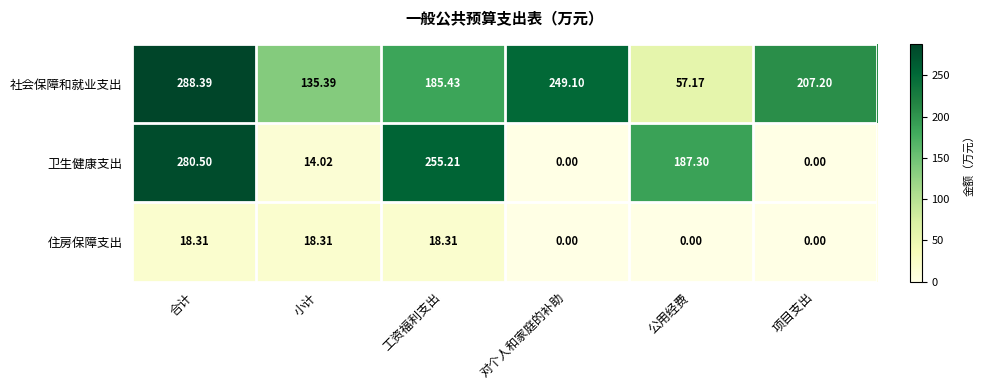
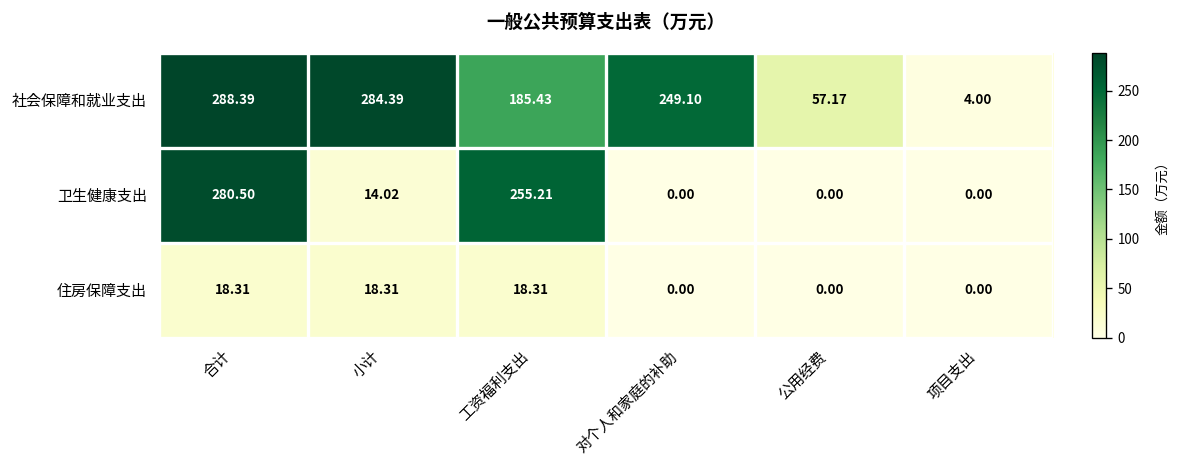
  {
    "社会保障和就业支出": {
      "合计": 288.39,
-     "小计": 135.39,
+     "小计": 284.39,
      "工资福利支出": 185.43,
      "对个人和家庭的补助": 249.10,
      "公用经费": 57.17,
-     "项目支出": 207.20
+     "项目支出": 4.00
    },
    "卫生健康支出": {
      "合计": 280.50,
      "小计": 14.02,
      "工资福利支出": 255.21,
      "对个人和家庭的补助": 0.00,
-     "公用经费": 187.30,
+     "公用经费": 0.00,
      "项目支出": 0.00
    },
    "住房保障支出": {
      "合计": 18.31,
      "小计": 18.31,
      "工资福利支出": 18.31,
      "对个人和家庭的补助": 0.00,
      "公用经费": 0.00,
      "项目支出": 0.00
    }
  }
